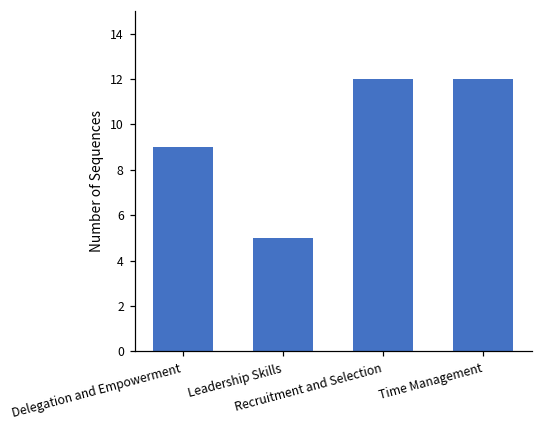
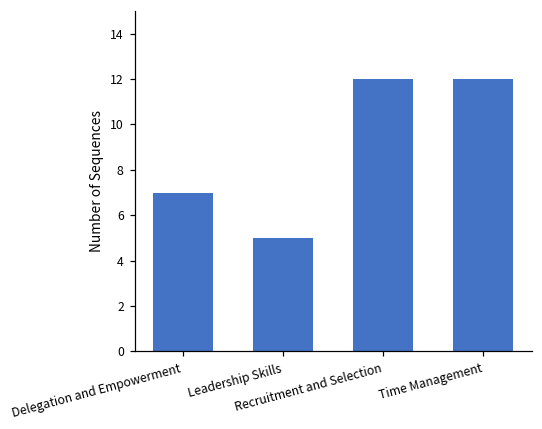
  {
-   "Delegation and Empowerment": 9,
+   "Delegation and Empowerment": 7,
    "Leadership Skills": 5,
    "Recruitment and Selection": 12,
    "Time Management": 12
  }
